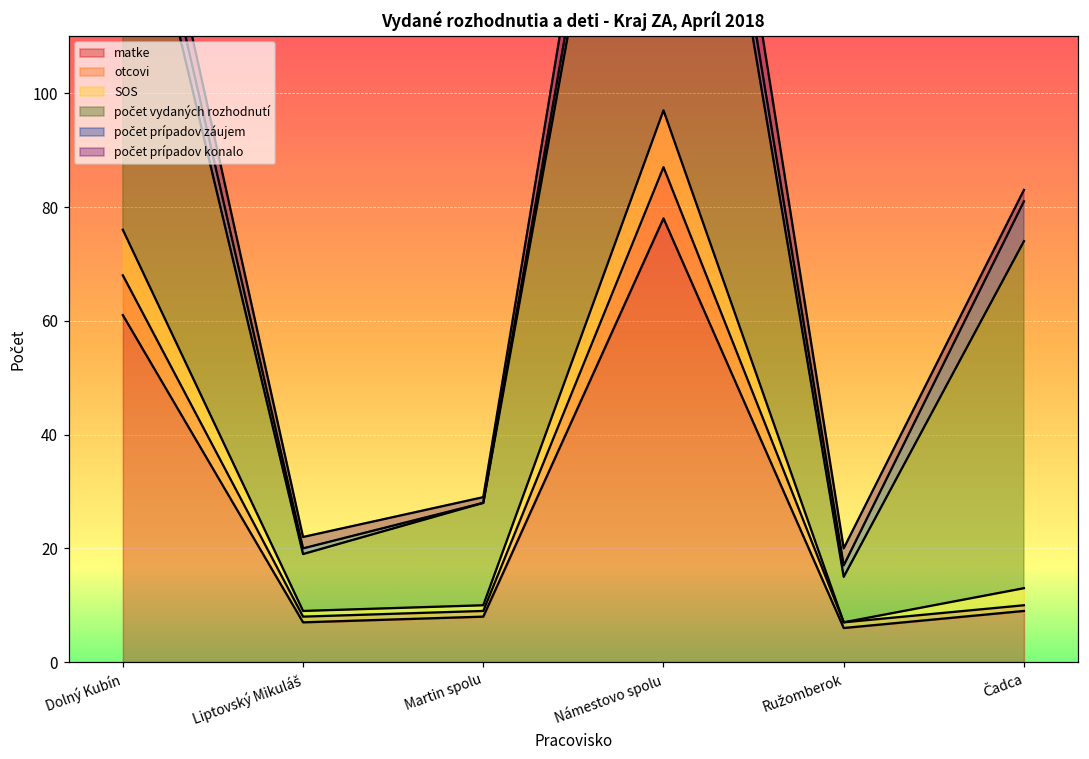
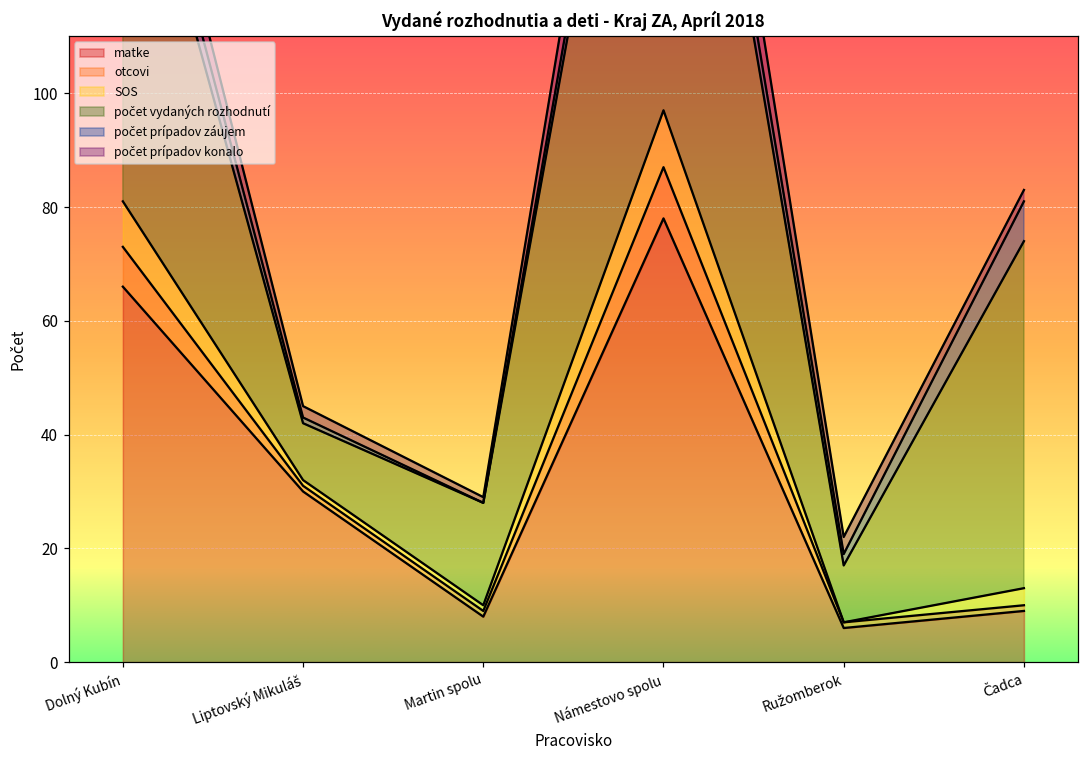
  {
    "matke": {
-     "Dolný Kubín": 61,
-     "Liptovský Mikuláš": 7,
+     "Dolný Kubín": 66,
+     "Liptovský Mikuláš": 30,
      "Martin spolu": 8,
      "Námestovo spolu": 78,
      "Ružomberok": 6,
      "Čadca": 9
    },
    "počet vydaných rozhodnutí": {
      "Liptovský Mikuláš": 10,
-     "Ružomberok": 8,
+     "Ružomberok": 10,
      "Čadca": 61
    },
    "počet prípadov záujem": {
      "Liptovský Mikuláš": 1,
      "Ružomberok": 2,
      "Čadca": 7
    },
    "počet prípadov konalo": {
      "Liptovský Mikuláš": 2,
      "Martin spolu": 1,
      "Ružomberok": 3,
      "Čadca": 2
    }
  }
